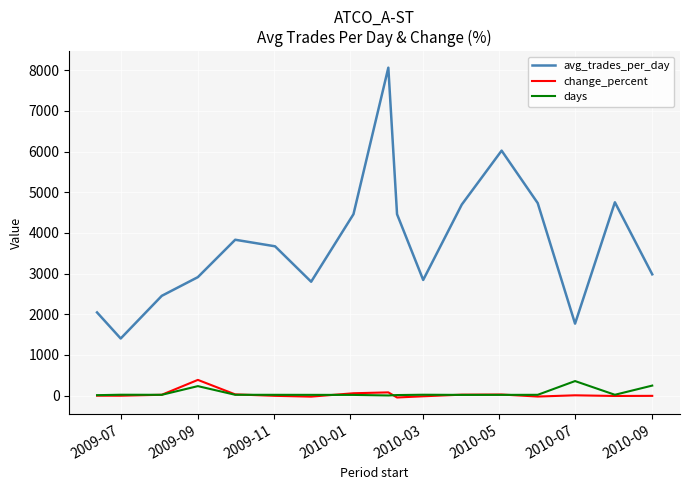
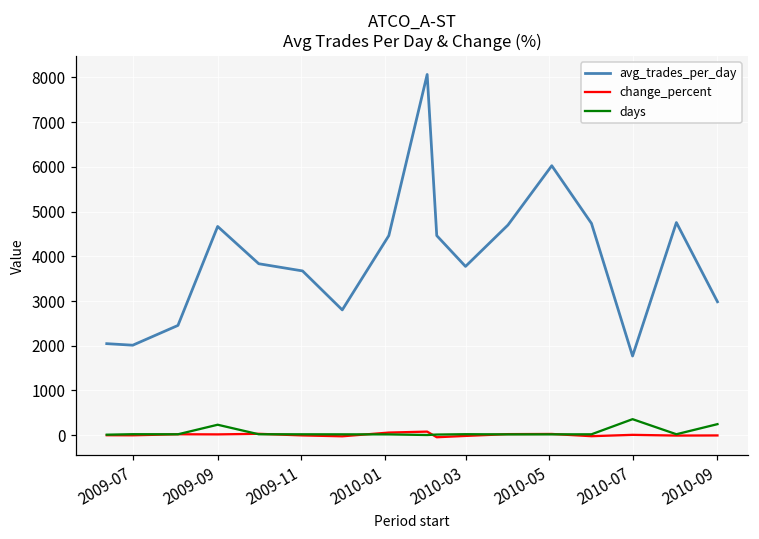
  {
    "avg_trades_per_day": {
-     "2009-07": 1400,
-     "2009-09": 2900,
-     "2010-03": 2800,
+     "2009-07": 2000,
+     "2009-09": 4700,
+     "2010-03": 3800,
      "2010-07": 1800,
      "2010-09": 3000
    },
    "change_percent": {
-     "2009-09": 400,
+     "2009-09": 0,
      "2010-07": 0,
      "2010-09": 0
    },
    "days": {
      "2009-09": 200,
      "2010-07": 400,
      "2010-09": 200
    }
  }
